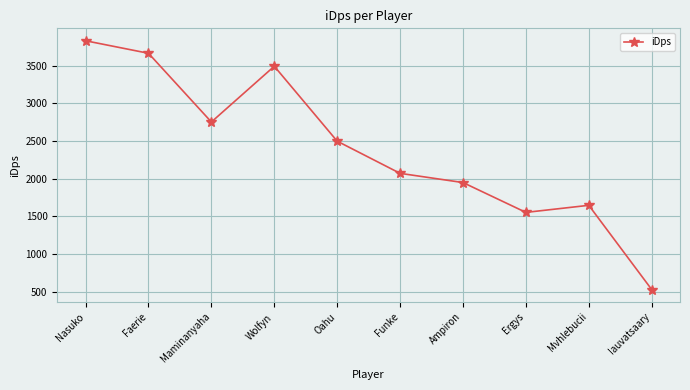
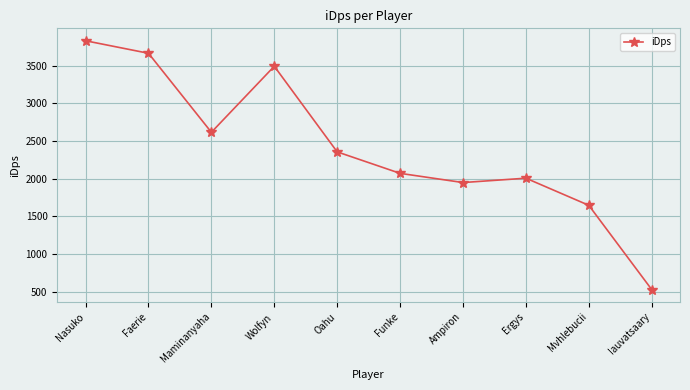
  {
    "Nasuko": 3800,
    "Faerie": 3700,
-   "Maminanyaha": 2800,
+   "Maminanyaha": 2600,
    "Wolfyn": 3500,
-   "Oahu": 2500,
+   "Oahu": 2400,
    "Funke": 2100,
    "Ampiron": 1900,
-   "Ergys": 1600,
+   "Ergys": 2000,
    "Mvhlebucii": 1600,
    "Iauvatsaary": 500
  }
